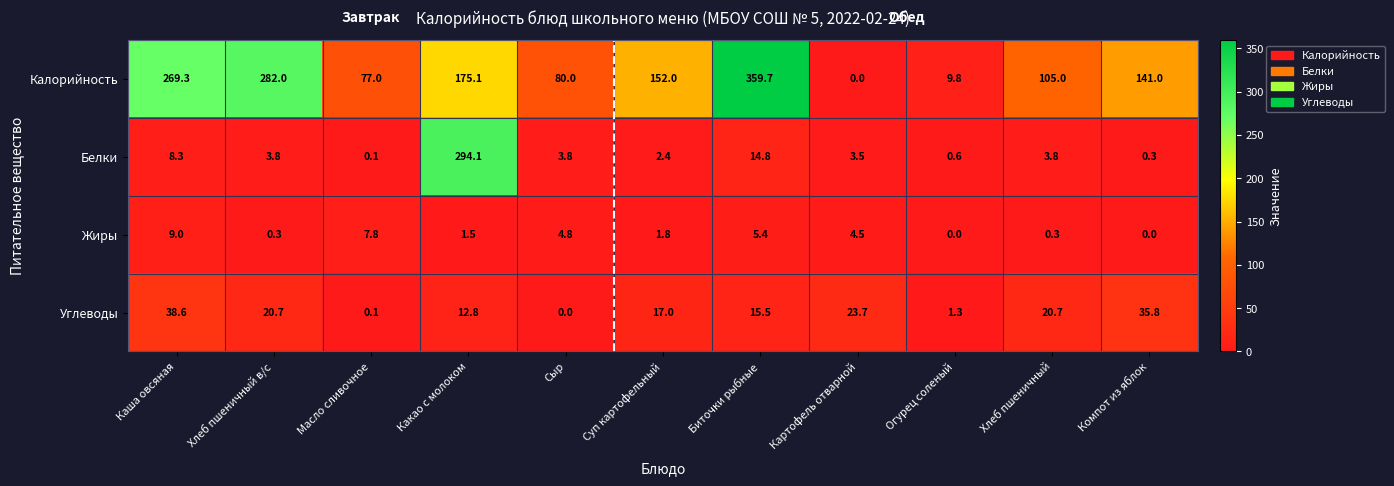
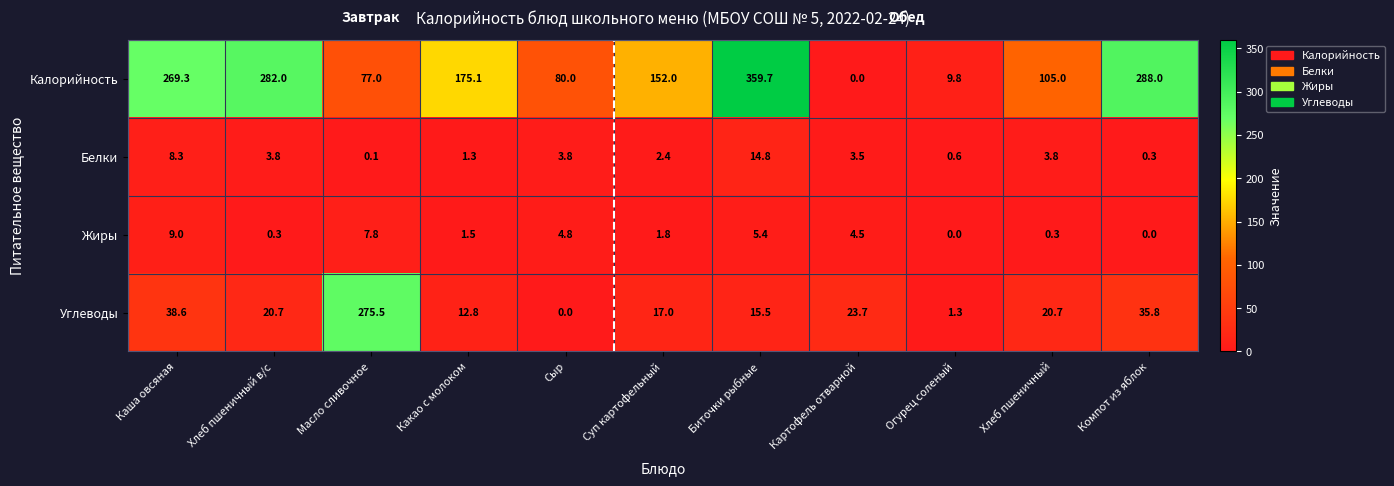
  {
    "Калорийность": {
      "Каша овсяная": 269.3,
      "Хлеб пшеничный в/с": 282.0,
      "Масло сливочное": 77.0,
      "Какао с молоком": 175.1,
      "Сыр": 80.0,
      "Суп картофельный": 152.0,
      "Биточки рыбные": 359.7,
      "Картофель отварной": 0.0,
      "Огурец соленый": 9.8,
      "Хлеб пшеничный": 105.0,
-     "Компот из яблок": 141.0
+     "Компот из яблок": 288.0
    },
    "Белки": {
      "Каша овсяная": 8.3,
      "Хлеб пшеничный в/с": 3.8,
      "Масло сливочное": 0.1,
-     "Какао с молоком": 294.1,
+     "Какао с молоком": 1.3,
      "Сыр": 3.8,
      "Суп картофельный": 2.4,
      "Биточки рыбные": 14.8,
      "Картофель отварной": 3.5,
      "Огурец соленый": 0.6,
      "Хлеб пшеничный": 3.8,
      "Компот из яблок": 0.3
    },
    "Жиры": {
      "Каша овсяная": 9.0,
      "Хлеб пшеничный в/с": 0.3,
      "Масло сливочное": 7.8,
      "Какао с молоком": 1.5,
      "Сыр": 4.8,
      "Суп картофельный": 1.8,
      "Биточки рыбные": 5.4,
      "Картофель отварной": 4.5,
      "Огурец соленый": 0.0,
      "Хлеб пшеничный": 0.3,
      "Компот из яблок": 0.0
    },
    "Углеводы": {
      "Каша овсяная": 38.6,
      "Хлеб пшеничный в/с": 20.7,
-     "Масло сливочное": 0.1,
+     "Масло сливочное": 275.5,
      "Какао с молоком": 12.8,
      "Сыр": 0.0,
      "Суп картофельный": 17.0,
      "Биточки рыбные": 15.5,
      "Картофель отварной": 23.7,
      "Огурец соленый": 1.3,
      "Хлеб пшеничный": 20.7,
      "Компот из яблок": 35.8
    }
  }
